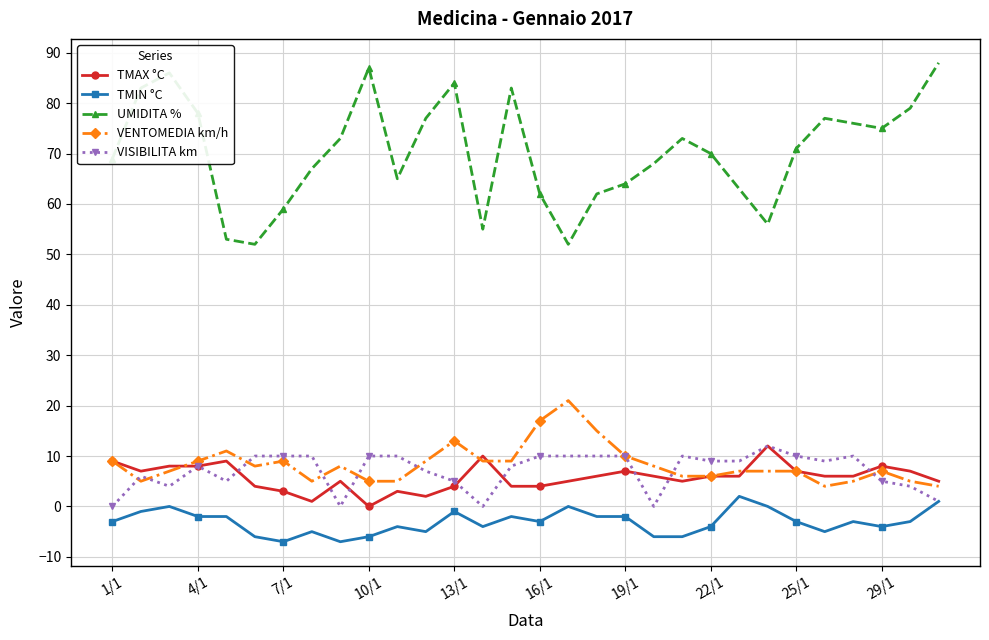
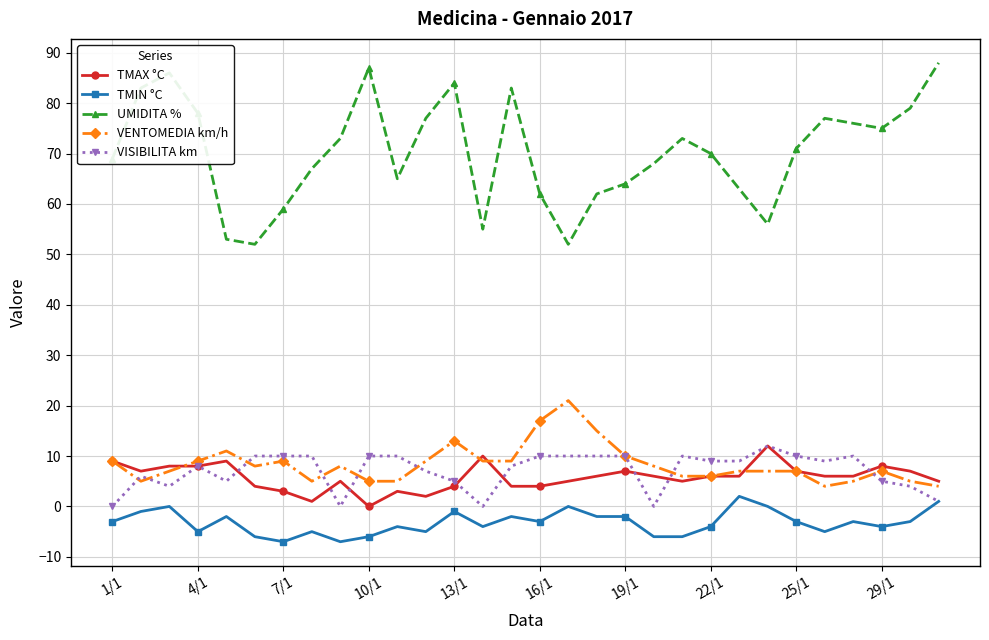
  {
    "TMAX °C": {
      "7/1": 3,
      "10/1": 0,
      "13/1": 4,
      "16/1": 4,
      "19/1": 7,
      "29/1": 8
    },
    "TMIN °C": {
      "1/1": -3,
-     "4/1": -2,
+     "4/1": -5,
      "7/1": -7,
      "10/1": -6,
      "13/1": -1,
      "16/1": -3,
      "19/1": -2,
      "22/1": -4,
      "25/1": -3,
      "29/1": -4
    },
    "UMIDITA %": {
      "7/1": 59,
      "10/1": 87,
      "13/1": 84,
      "16/1": 62,
      "19/1": 64,
      "22/1": 70,
      "25/1": 71,
      "29/1": 75
    },
    "VENTOMEDIA km/h": {
      "4/1": 9,
      "7/1": 9,
      "10/1": 5,
      "13/1": 13,
      "16/1": 17,
      "29/1": 7
    },
    "VISIBILITA km": {
      "1/1": 0,
      "7/1": 10,
      "10/1": 10,
      "13/1": 5,
      "16/1": 10,
      "22/1": 9,
      "25/1": 10,
      "29/1": 5
    }
  }
